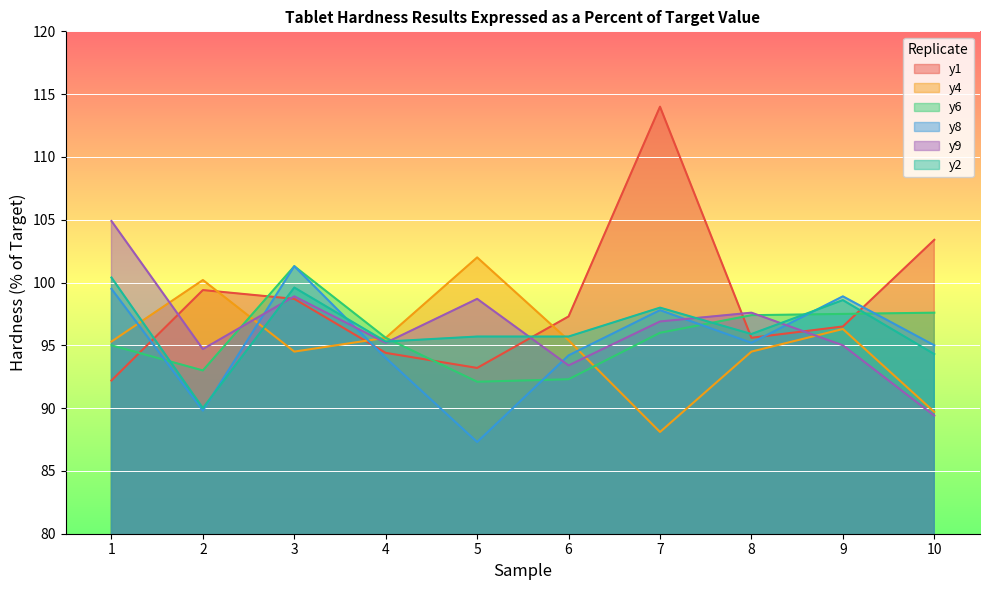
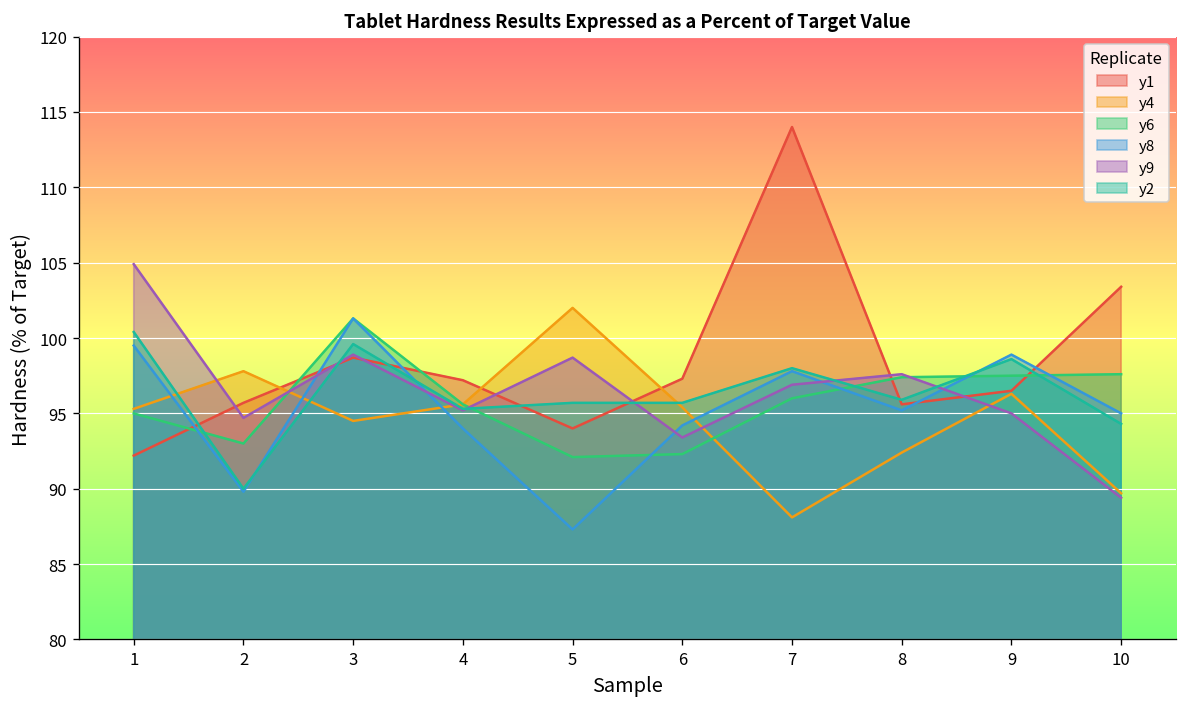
  {
    "y1": {
      "1": 92.2,
-     "2": 99.4,
+     "2": 95.7,
      "3": 98.7,
-     "4": 94.4,
-     "5": 93.2,
+     "4": 97.2,
+     "5": 94.0,
      "6": 97.3,
      "7": 114.0,
      "8": 95.6,
      "10": 103.4
    },
    "y4": {
      "1": 95.3,
-     "2": 100.2,
+     "2": 97.8,
      "3": 94.5,
      "5": 102.0,
      "6": 95.4,
      "7": 88.1,
-     "8": 94.5,
+     "8": 92.4,
      "10": 89.7
    },
    "y9": {
      "1": 104.9,
      "2": 94.7,
      "3": 98.9,
      "5": 98.7,
      "6": 93.4,
      "7": 96.9,
      "9": 95.0,
      "10": 89.4
    }
  }
